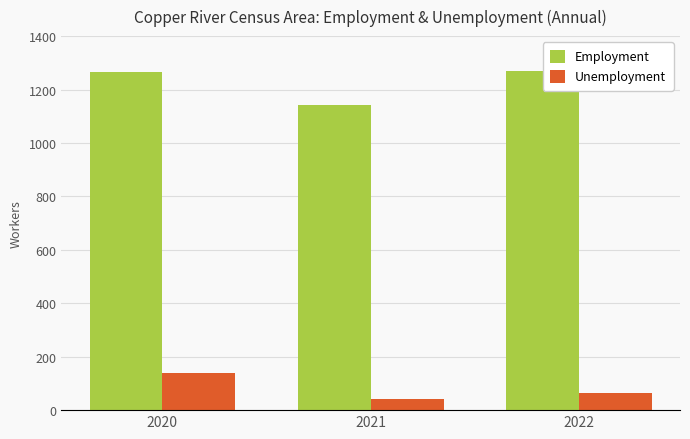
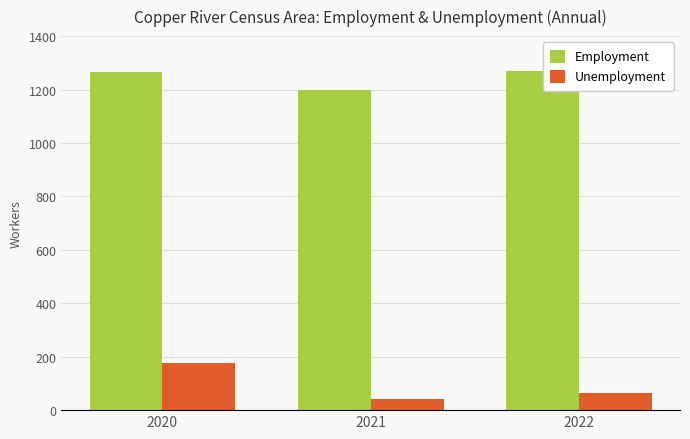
  {
    "Employment": {
      "2020": 1260,
-     "2021": 1140,
+     "2021": 1200,
      "2022": 1270
    },
    "Unemployment": {
-     "2020": 140,
+     "2020": 180,
      "2021": 40,
      "2022": 60
    }
  }
